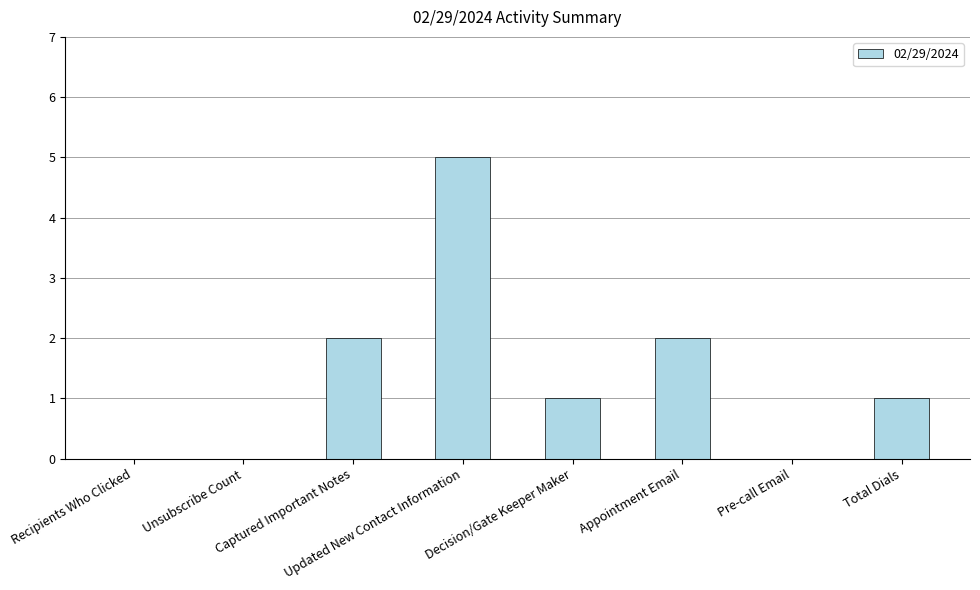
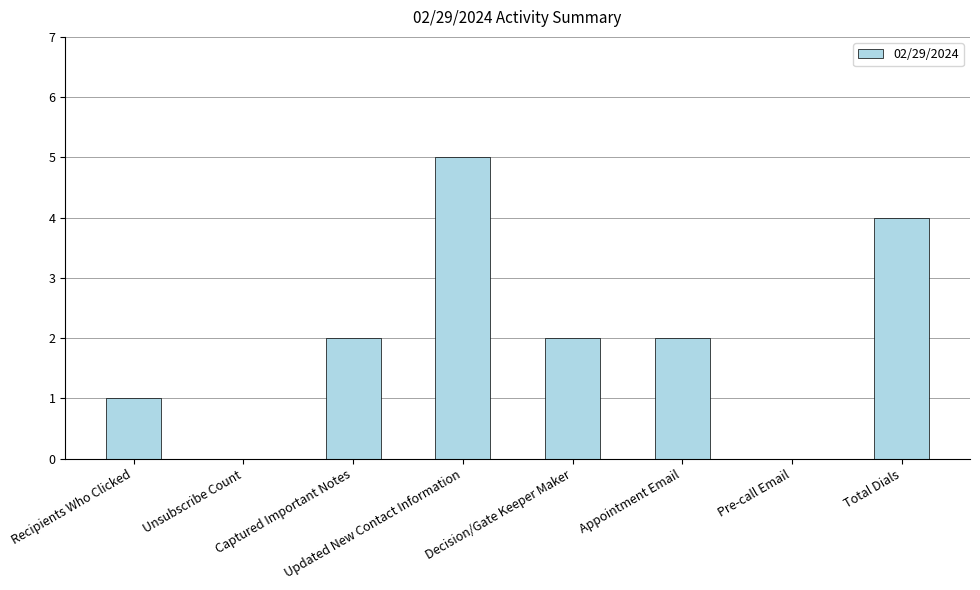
  {
-   "Recipients Who Clicked": 0,
+   "Recipients Who Clicked": 1,
    "Unsubscribe Count": 0,
    "Captured Important Notes": 2,
    "Updated New Contact Information": 5,
-   "Decision/Gate Keeper Maker": 1,
+   "Decision/Gate Keeper Maker": 2,
    "Appointment Email": 2,
    "Pre-call Email": 0,
-   "Total Dials": 1
+   "Total Dials": 4
  }
